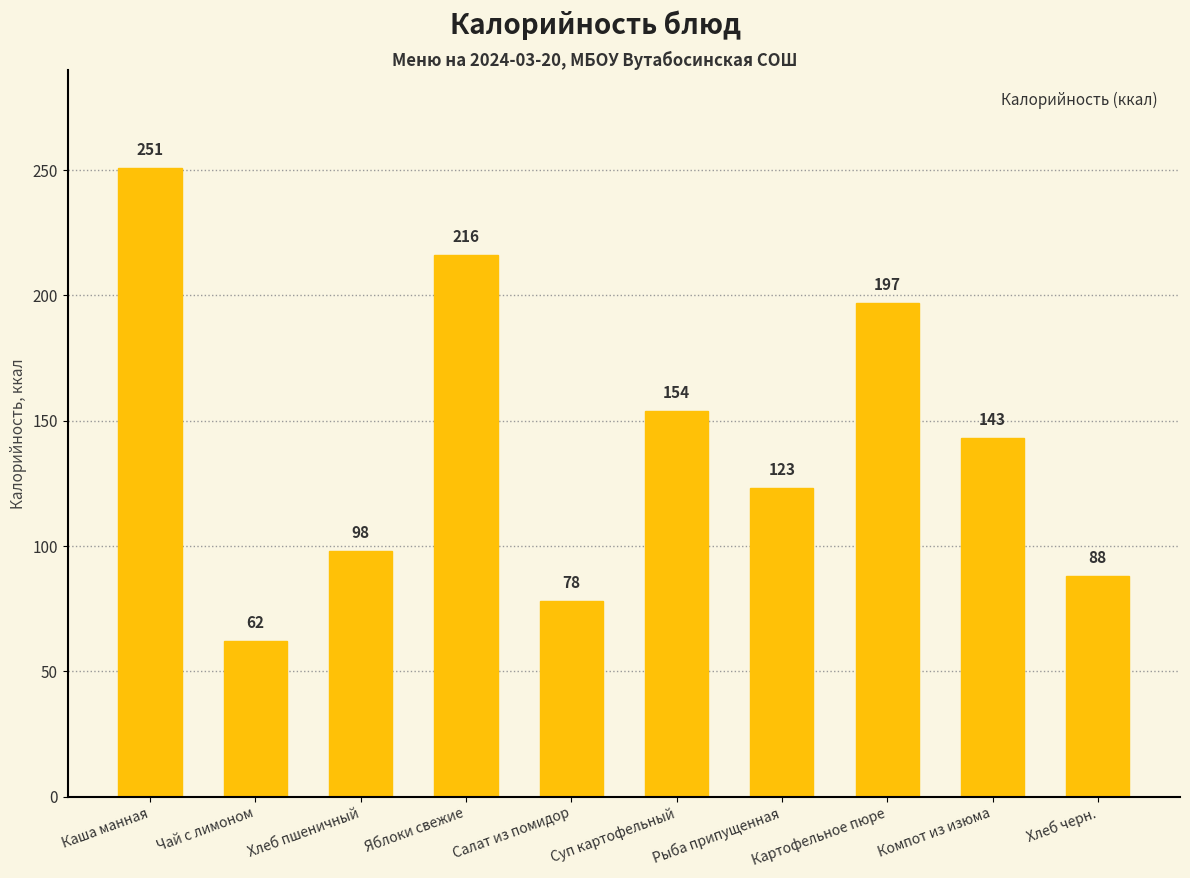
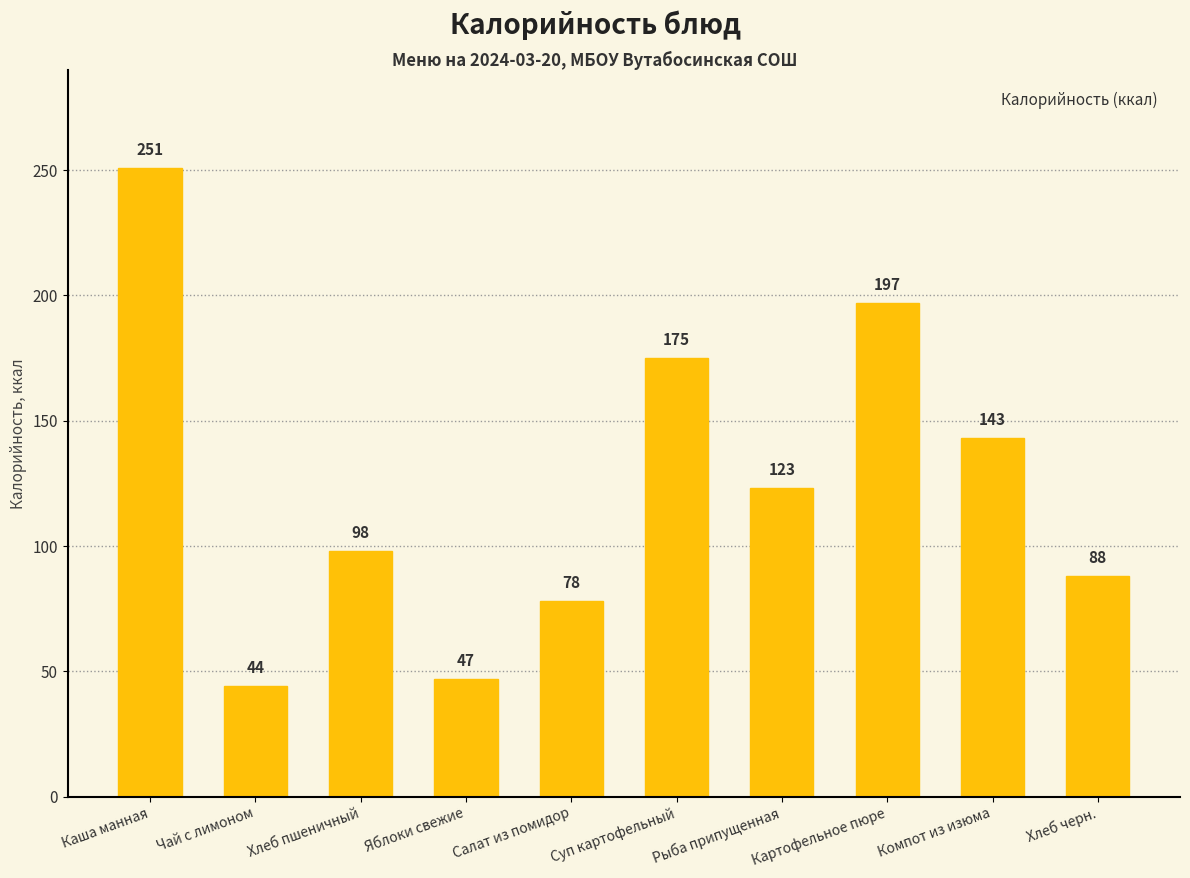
  {
    "Каша манная": 251,
-   "Чай с лимоном": 62,
+   "Чай с лимоном": 44,
    "Хлеб пшеничный": 98,
-   "Яблоки свежие": 216,
+   "Яблоки свежие": 47,
    "Салат из помидор": 78,
-   "Суп картофельный": 154,
+   "Суп картофельный": 175,
    "Рыба припущенная": 123,
    "Картофельное пюре": 197,
    "Компот из изюма": 143,
    "Хлеб черн.": 88
  }
